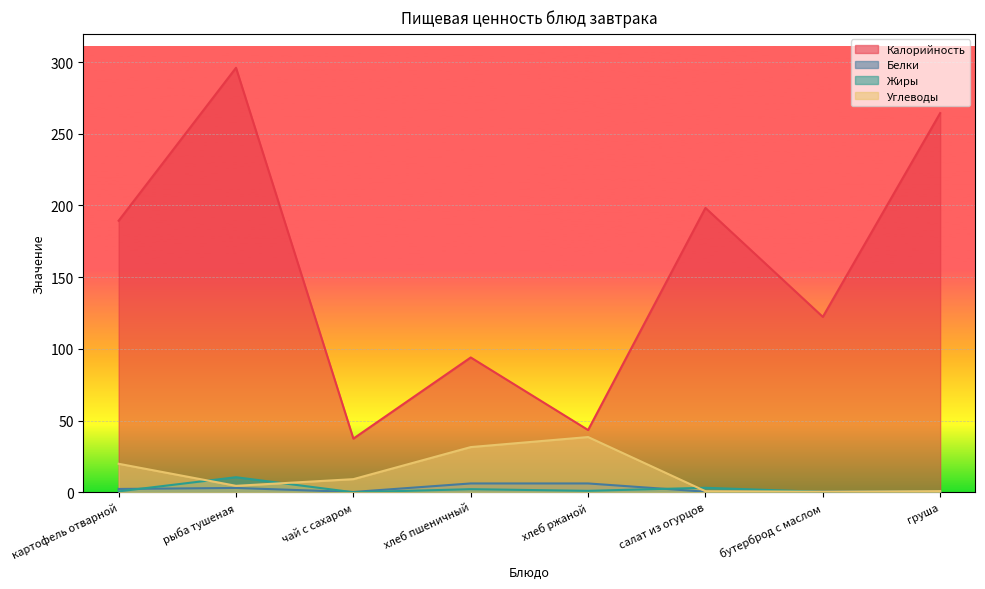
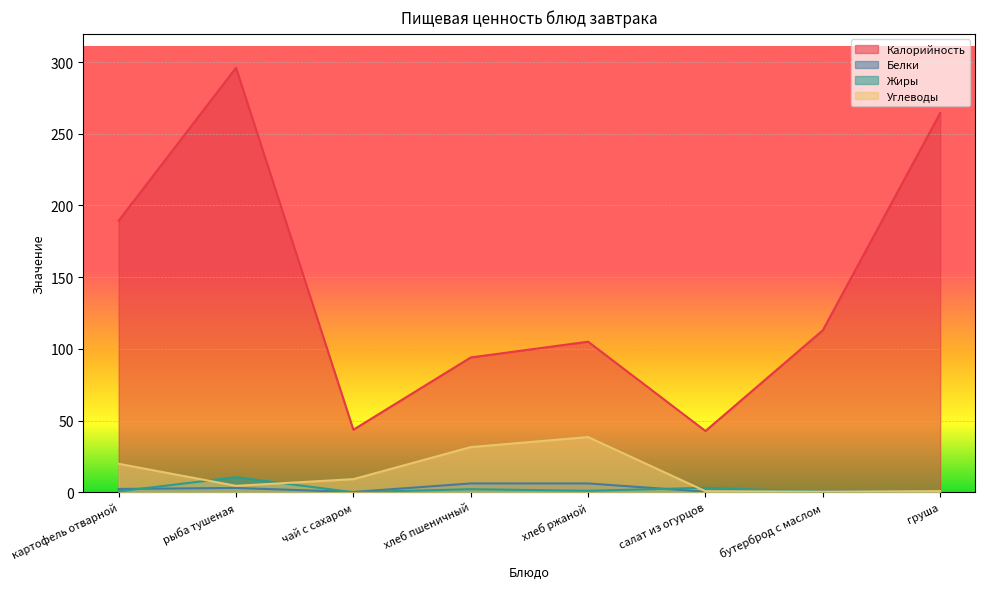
  {
    "Калорийность": {
      "картофель отварной": 189,
      "рыба тушеная": 296,
-     "чай с сахаром": 37,
+     "чай с сахаром": 44,
      "хлеб пшеничный": 94,
-     "хлеб ржаной": 43,
-     "салат из огурцов": 198,
-     "бутерброд с маслом": 122,
+     "хлеб ржаной": 105,
+     "салат из огурцов": 43,
+     "бутерброд с маслом": 113,
      "груша": 264
    },
    "Углеводы": {
      "картофель отварной": 20,
      "чай с сахаром": 9,
      "хлеб пшеничный": 32,
      "хлеб ржаной": 39
    }
  }
